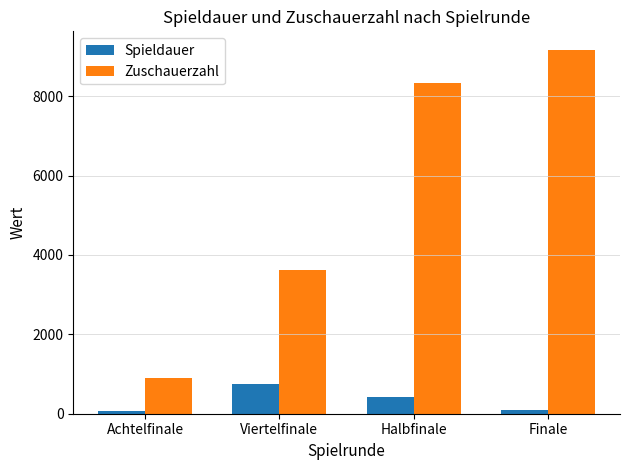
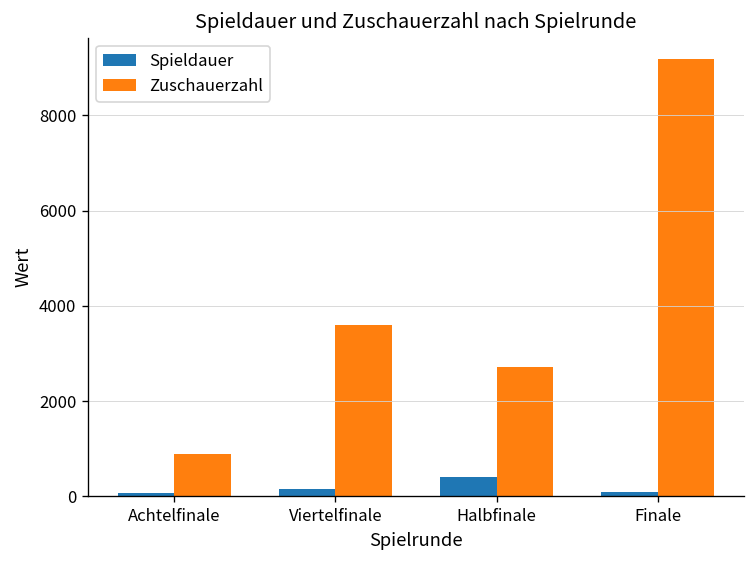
  {
    "Spieldauer": {
      "Achtelfinale": 100,
-     "Viertelfinale": 800,
+     "Viertelfinale": 100,
      "Halbfinale": 400,
      "Finale": 100
    },
    "Zuschauerzahl": {
      "Achtelfinale": 900,
      "Viertelfinale": 3600,
-     "Halbfinale": 8300,
+     "Halbfinale": 2700,
      "Finale": 9200
    }
  }
